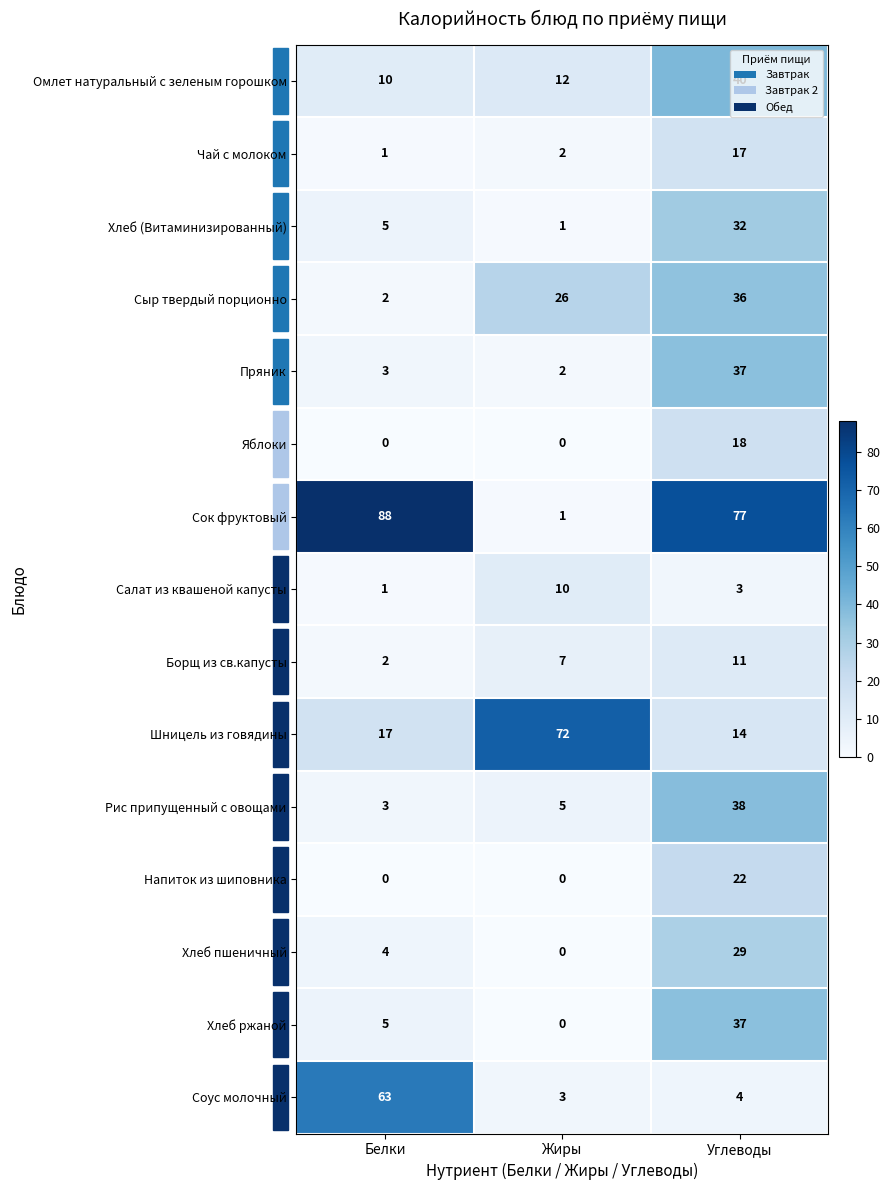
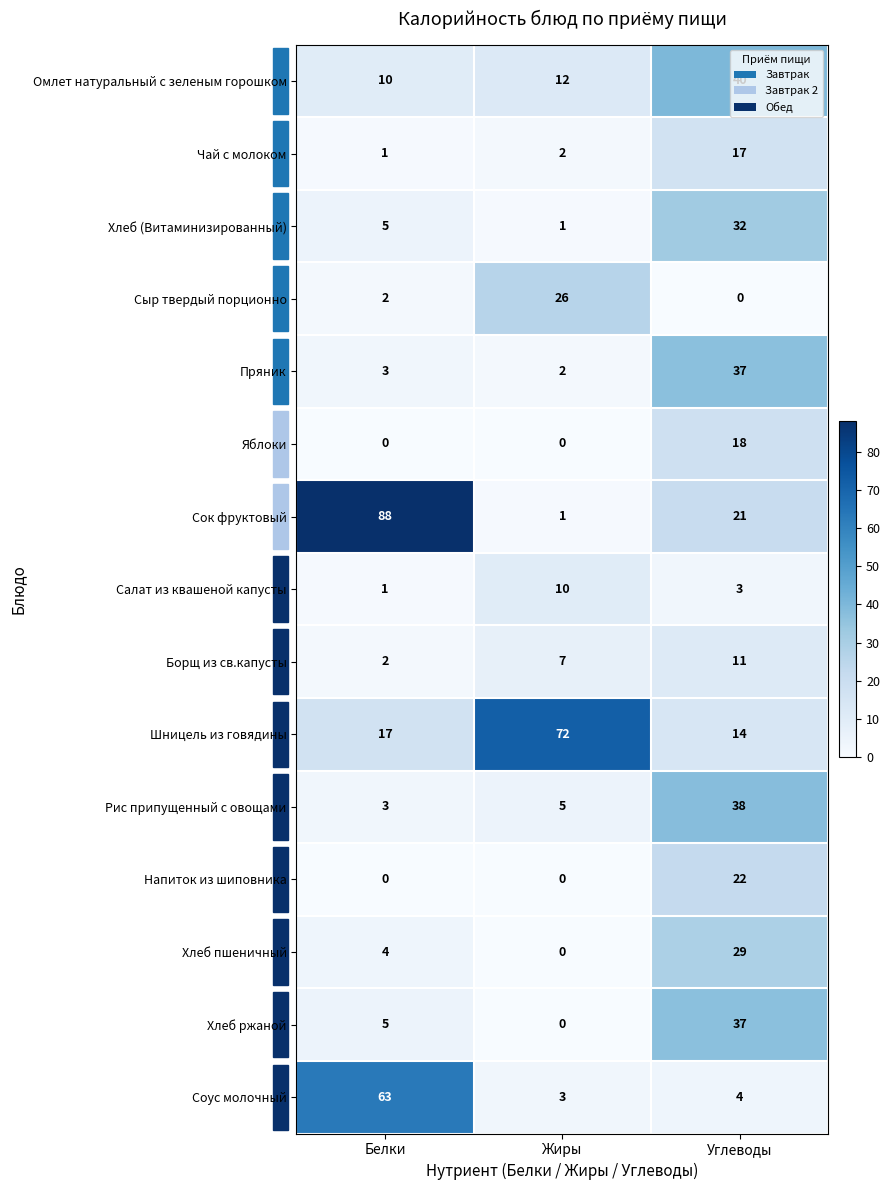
  {
    "Омлет натуральный с зеленым горошком": {
      "Белки": 10,
      "Жиры": 12
    },
    "Чай с молоком": {
      "Белки": 1,
      "Жиры": 2,
      "Углеводы": 17
    },
    "Хлеб (Витаминизированный)": {
      "Белки": 5,
      "Жиры": 1,
      "Углеводы": 32
    },
    "Сыр твердый порционно": {
      "Белки": 2,
      "Жиры": 26,
-     "Углеводы": 36
+     "Углеводы": 0
    },
    "Пряник": {
      "Белки": 3,
      "Жиры": 2,
      "Углеводы": 37
    },
    "Яблоки": {
      "Белки": 0,
      "Жиры": 0,
      "Углеводы": 18
    },
    "Сок фруктовый": {
      "Белки": 88,
      "Жиры": 1,
-     "Углеводы": 77
+     "Углеводы": 21
    },
    "Салат из квашеной капусты": {
      "Белки": 1,
      "Жиры": 10,
      "Углеводы": 3
    },
    "Борщ из св.капусты": {
      "Белки": 2,
      "Жиры": 7,
      "Углеводы": 11
    },
    "Шницель из говядины": {
      "Белки": 17,
      "Жиры": 72,
      "Углеводы": 14
    },
    "Рис припущенный с овощами": {
      "Белки": 3,
      "Жиры": 5,
      "Углеводы": 38
    },
    "Напиток из шиповника": {
      "Белки": 0,
      "Жиры": 0,
      "Углеводы": 22
    },
    "Хлеб пшеничный": {
      "Белки": 4,
      "Жиры": 0,
      "Углеводы": 29
    },
    "Хлеб ржаной": {
      "Белки": 5,
      "Жиры": 0,
      "Углеводы": 37
    },
    "Соус молочный": {
      "Белки": 63,
      "Жиры": 3,
      "Углеводы": 4
    }
  }
